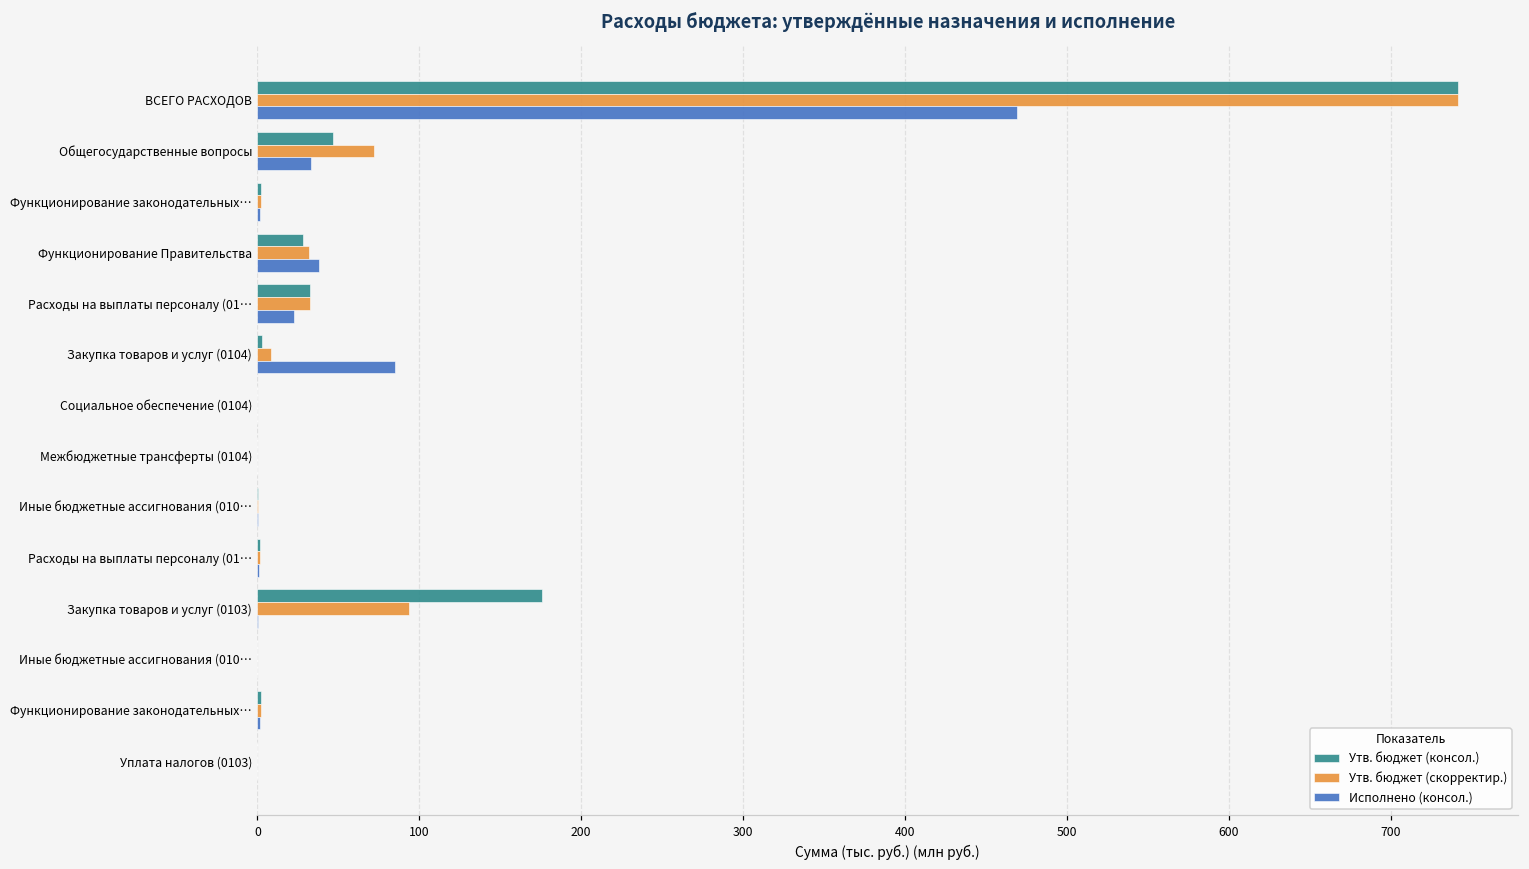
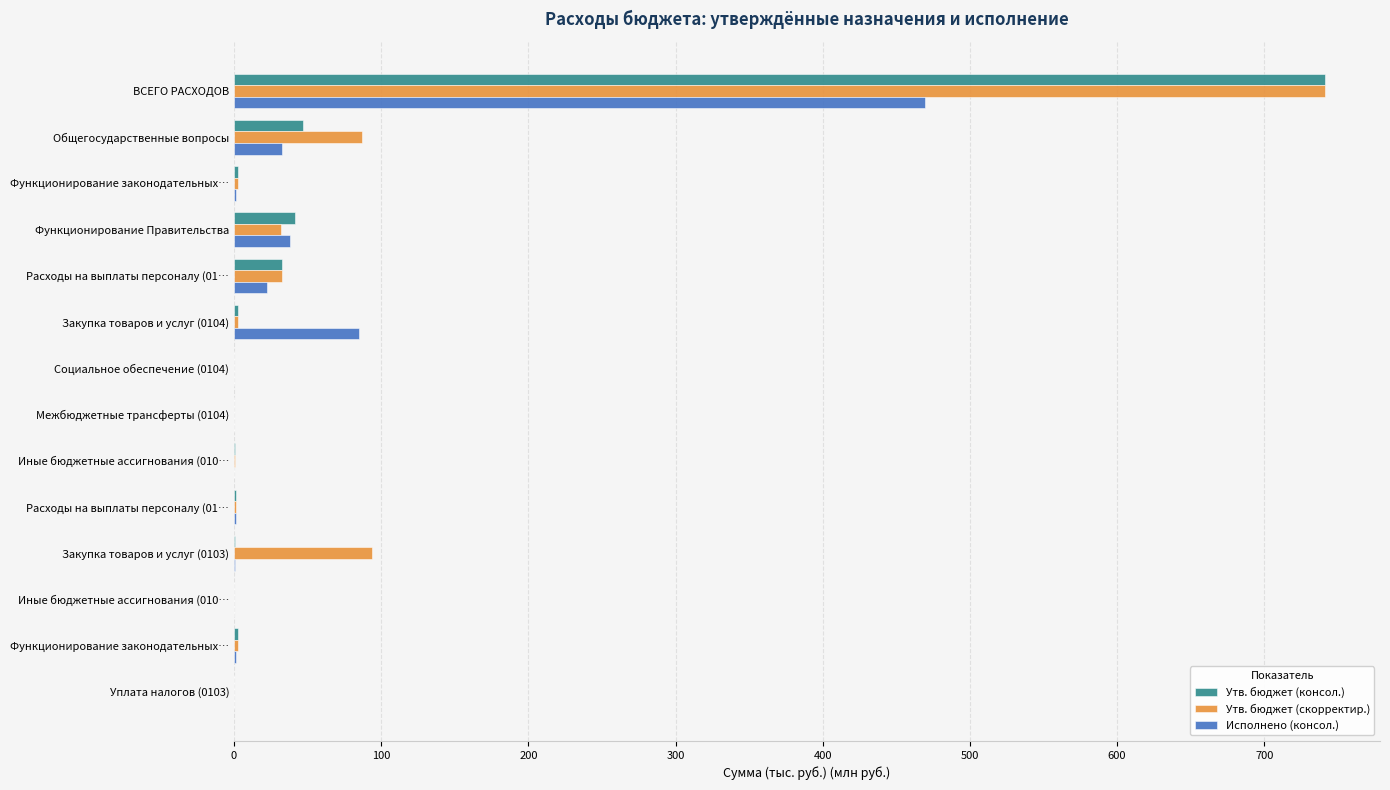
  {
    "Утв. бюджет (консол.)": {
      "ВСЕГО РАСХОДОВ": 742,
      "Общегосударственные вопросы": 47,
-     "Функционирование Правительства": 28,
+     "Функционирование Правительства": 41,
      "Закупка товаров и услуг (0104)": 3,
      "Межбюджетные трансферты (0104)": 0,
-     "Закупка товаров и услуг (0103)": 176
+     "Закупка товаров и услуг (0103)": 1
    },
    "Утв. бюджет (скорректир.)": {
      "ВСЕГО РАСХОДОВ": 742,
-     "Общегосударственные вопросы": 72,
+     "Общегосударственные вопросы": 87,
      "Функционирование Правительства": 32,
-     "Закупка товаров и услуг (0104)": 8,
+     "Закупка товаров и услуг (0104)": 3,
      "Межбюджетные трансферты (0104)": 0,
      "Закупка товаров и услуг (0103)": 93
    },
    "Исполнено (консол.)": {
      "ВСЕГО РАСХОДОВ": 469,
      "Общегосударственные вопросы": 33,
      "Функционирование Правительства": 38,
      "Закупка товаров и услуг (0104)": 85,
      "Межбюджетные трансферты (0104)": 0
    }
  }
